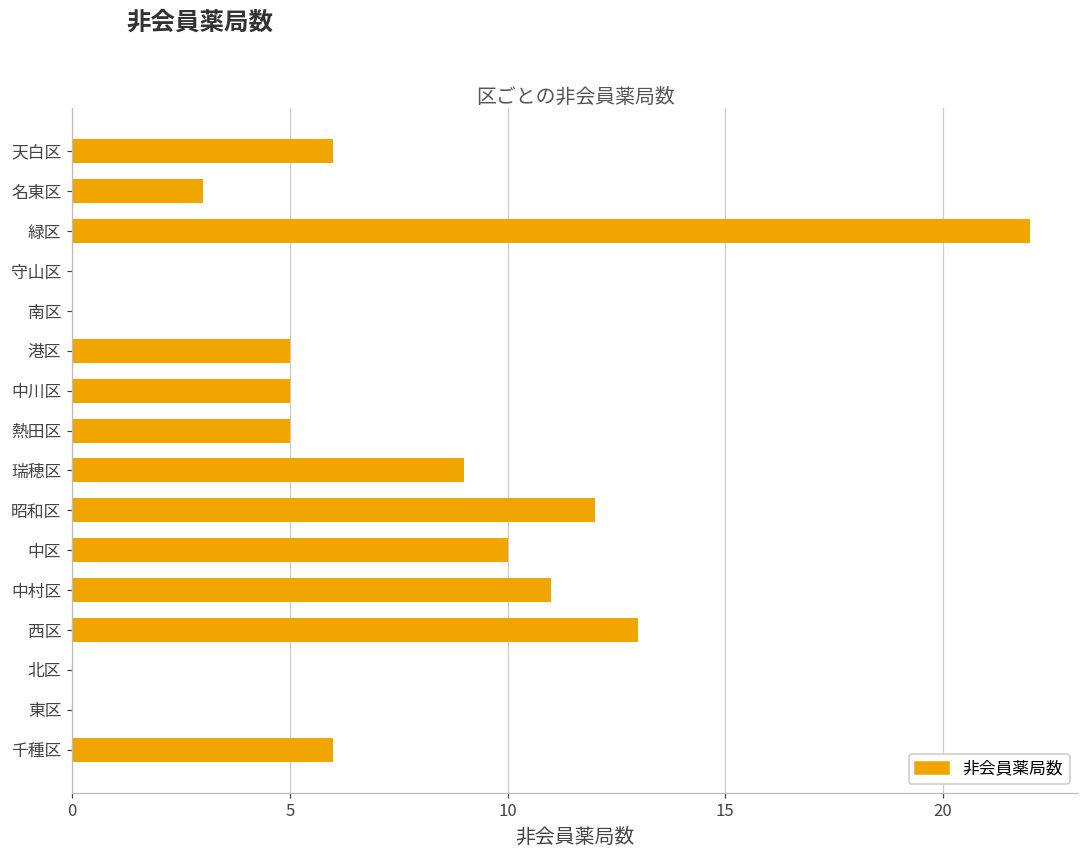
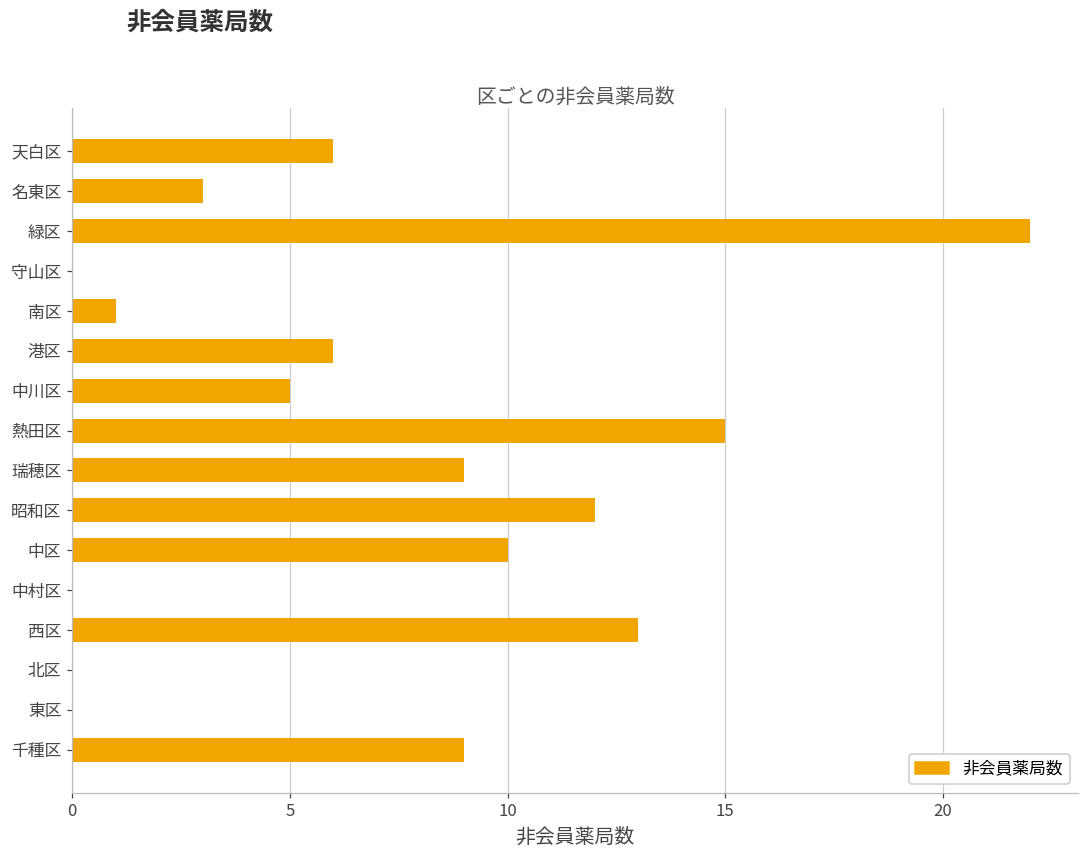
  {
    "天白区": 6,
    "名東区": 3,
    "緑区": 22,
    "守山区": 0,
-   "南区": 0,
-   "港区": 5,
+   "南区": 1,
+   "港区": 6,
    "中川区": 5,
-   "熱田区": 5,
+   "熱田区": 15,
    "瑞穂区": 9,
    "昭和区": 12,
    "中区": 10,
-   "中村区": 11,
+   "中村区": 0,
    "西区": 13,
    "北区": 0,
    "東区": 0,
-   "千種区": 6
+   "千種区": 9
  }
